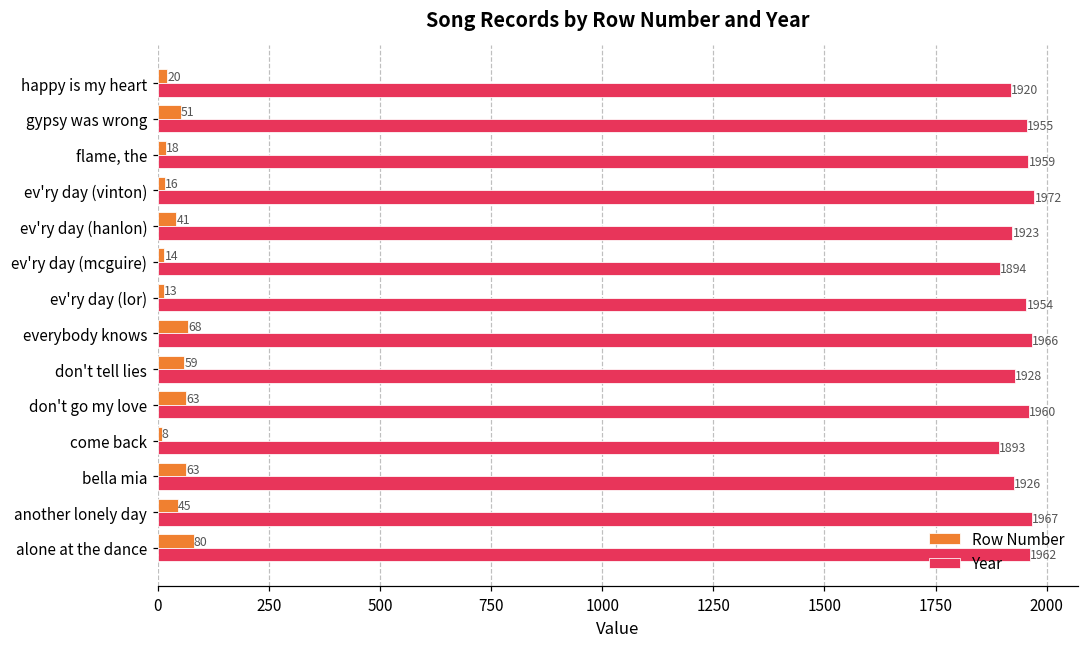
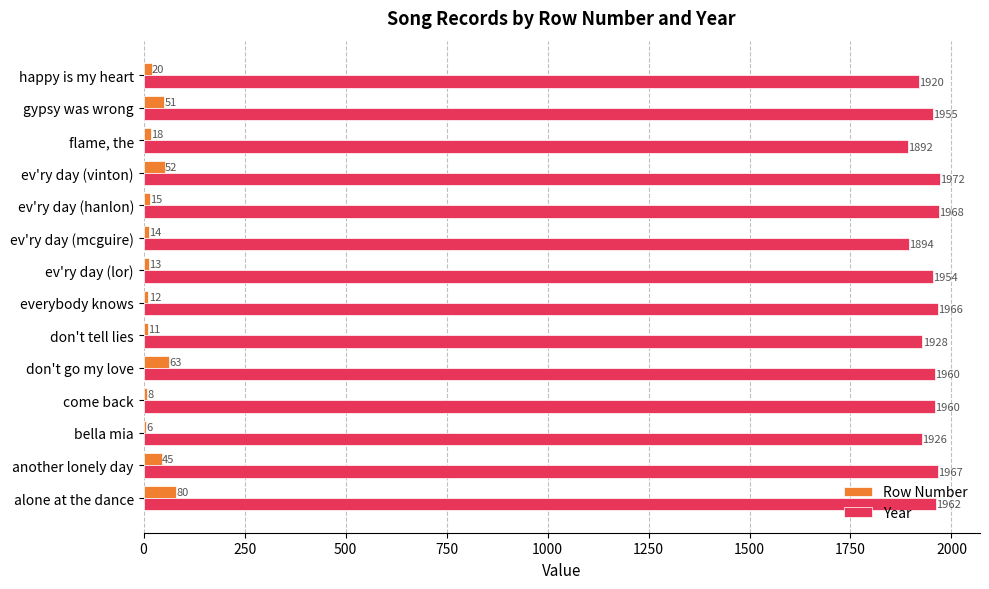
  {
    "Row Number": {
      "happy is my heart": 20,
      "gypsy was wrong": 51,
      "flame, the": 18,
-     "ev'ry day (vinton)": 16,
-     "ev'ry day (hanlon)": 41,
+     "ev'ry day (vinton)": 52,
+     "ev'ry day (hanlon)": 15,
      "ev'ry day (mcguire)": 14,
      "ev'ry day (lor)": 13,
-     "everybody knows": 68,
-     "don't tell lies": 59,
+     "everybody knows": 12,
+     "don't tell lies": 11,
      "don't go my love": 63,
      "come back": 8,
-     "bella mia": 63,
+     "bella mia": 6,
      "another lonely day": 45,
      "alone at the dance": 80
    },
    "Year": {
      "happy is my heart": 1920,
      "gypsy was wrong": 1955,
-     "flame, the": 1959,
+     "flame, the": 1892,
      "ev'ry day (vinton)": 1972,
-     "ev'ry day (hanlon)": 1923,
+     "ev'ry day (hanlon)": 1968,
      "ev'ry day (mcguire)": 1894,
      "ev'ry day (lor)": 1954,
      "everybody knows": 1966,
      "don't tell lies": 1928,
      "don't go my love": 1960,
-     "come back": 1893,
+     "come back": 1960,
      "bella mia": 1926,
      "another lonely day": 1967,
      "alone at the dance": 1962
    }
  }
